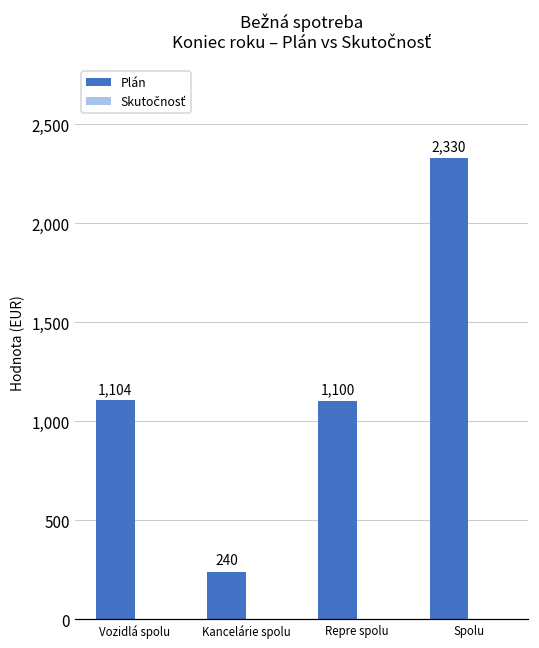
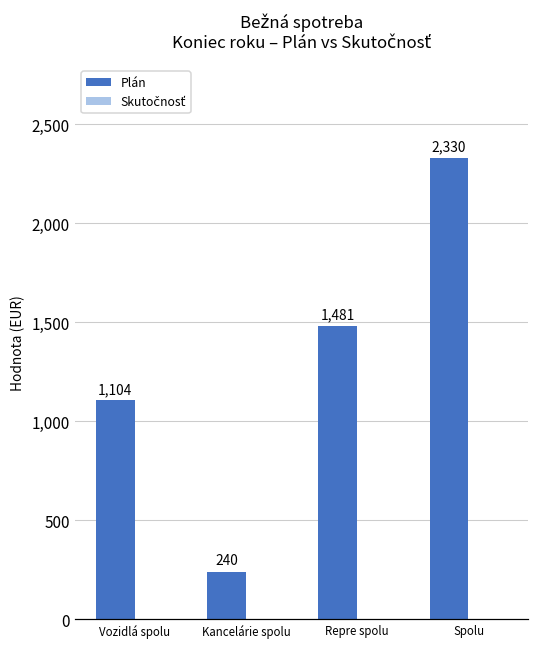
  {
    "Plán": {
      "Vozidlá spolu": "1,104",
      "Kancelárie spolu": "240",
-     "Repre spolu": "1,100",
+     "Repre spolu": "1,481",
      "Spolu": "2,330"
    },
    "Skutočnosť": {
      "Vozidlá spolu": "0",
      "Kancelárie spolu": "0",
      "Repre spolu": "0",
      "Spolu": "0"
    }
  }
